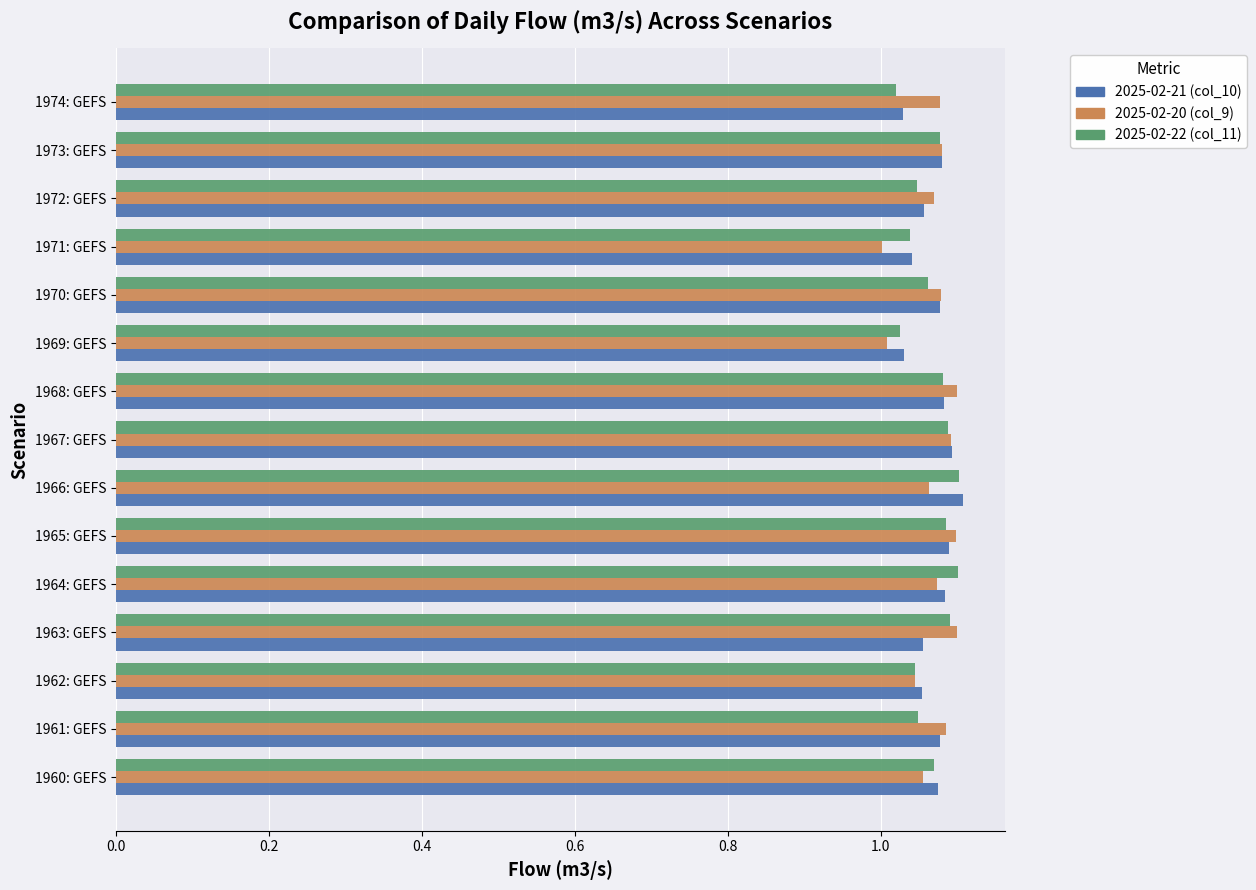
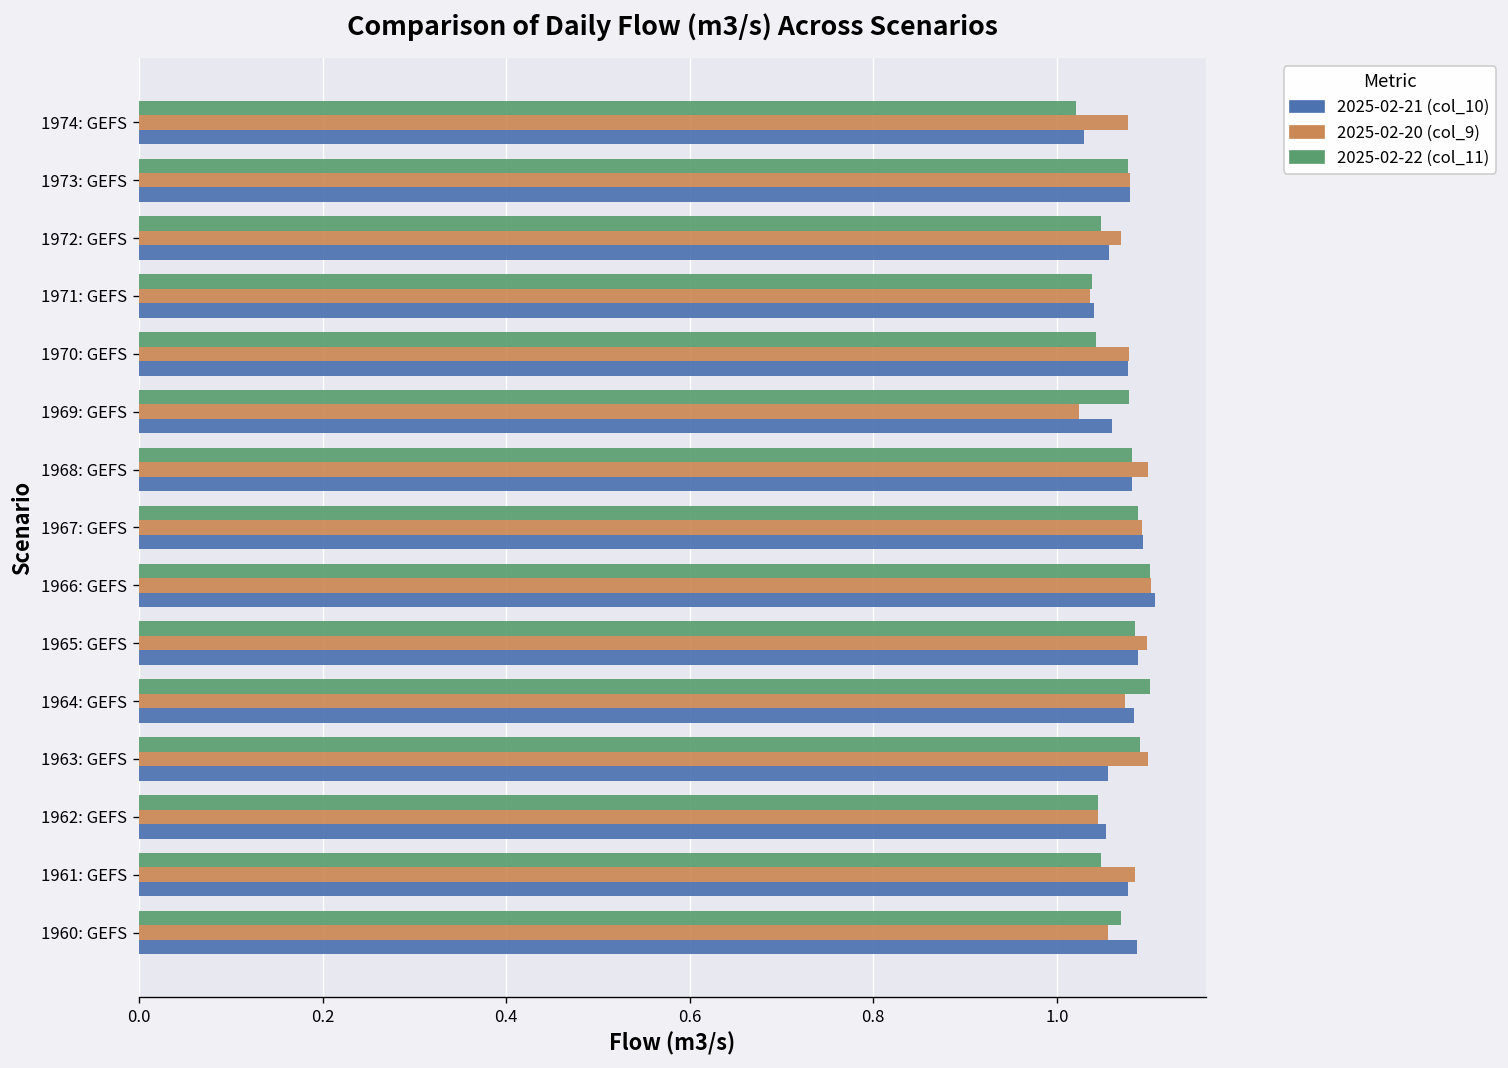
  {
    "2025-02-21 (col_10)": {
      "1974: GEFS": 1.03,
      "1973: GEFS": 1.08,
      "1972: GEFS": 1.06,
      "1971: GEFS": 1.04,
      "1970: GEFS": 1.08,
-     "1969: GEFS": 1.03,
+     "1969: GEFS": 1.06,
      "1968: GEFS": 1.08,
      "1967: GEFS": 1.09,
      "1966: GEFS": 1.11,
      "1965: GEFS": 1.09,
      "1964: GEFS": 1.08,
      "1963: GEFS": 1.06,
      "1962: GEFS": 1.05,
      "1961: GEFS": 1.08,
-     "1960: GEFS": 1.07
+     "1960: GEFS": 1.09
    },
    "2025-02-20 (col_9)": {
      "1974: GEFS": 1.08,
      "1973: GEFS": 1.08,
      "1972: GEFS": 1.07,
-     "1971: GEFS": 1.00,
+     "1971: GEFS": 1.04,
      "1970: GEFS": 1.08,
-     "1969: GEFS": 1.01,
+     "1969: GEFS": 1.02,
      "1968: GEFS": 1.10,
      "1967: GEFS": 1.09,
-     "1966: GEFS": 1.06,
+     "1966: GEFS": 1.10,
      "1965: GEFS": 1.10,
      "1964: GEFS": 1.07,
      "1963: GEFS": 1.10,
      "1962: GEFS": 1.04,
      "1961: GEFS": 1.09,
      "1960: GEFS": 1.06
    },
    "2025-02-22 (col_11)": {
      "1974: GEFS": 1.02,
      "1973: GEFS": 1.08,
      "1972: GEFS": 1.05,
      "1971: GEFS": 1.04,
-     "1970: GEFS": 1.06,
-     "1969: GEFS": 1.02,
+     "1970: GEFS": 1.04,
+     "1969: GEFS": 1.08,
      "1968: GEFS": 1.08,
      "1967: GEFS": 1.09,
      "1966: GEFS": 1.10,
      "1965: GEFS": 1.09,
      "1964: GEFS": 1.10,
      "1963: GEFS": 1.09,
      "1962: GEFS": 1.04,
      "1961: GEFS": 1.05,
      "1960: GEFS": 1.07
    }
  }
